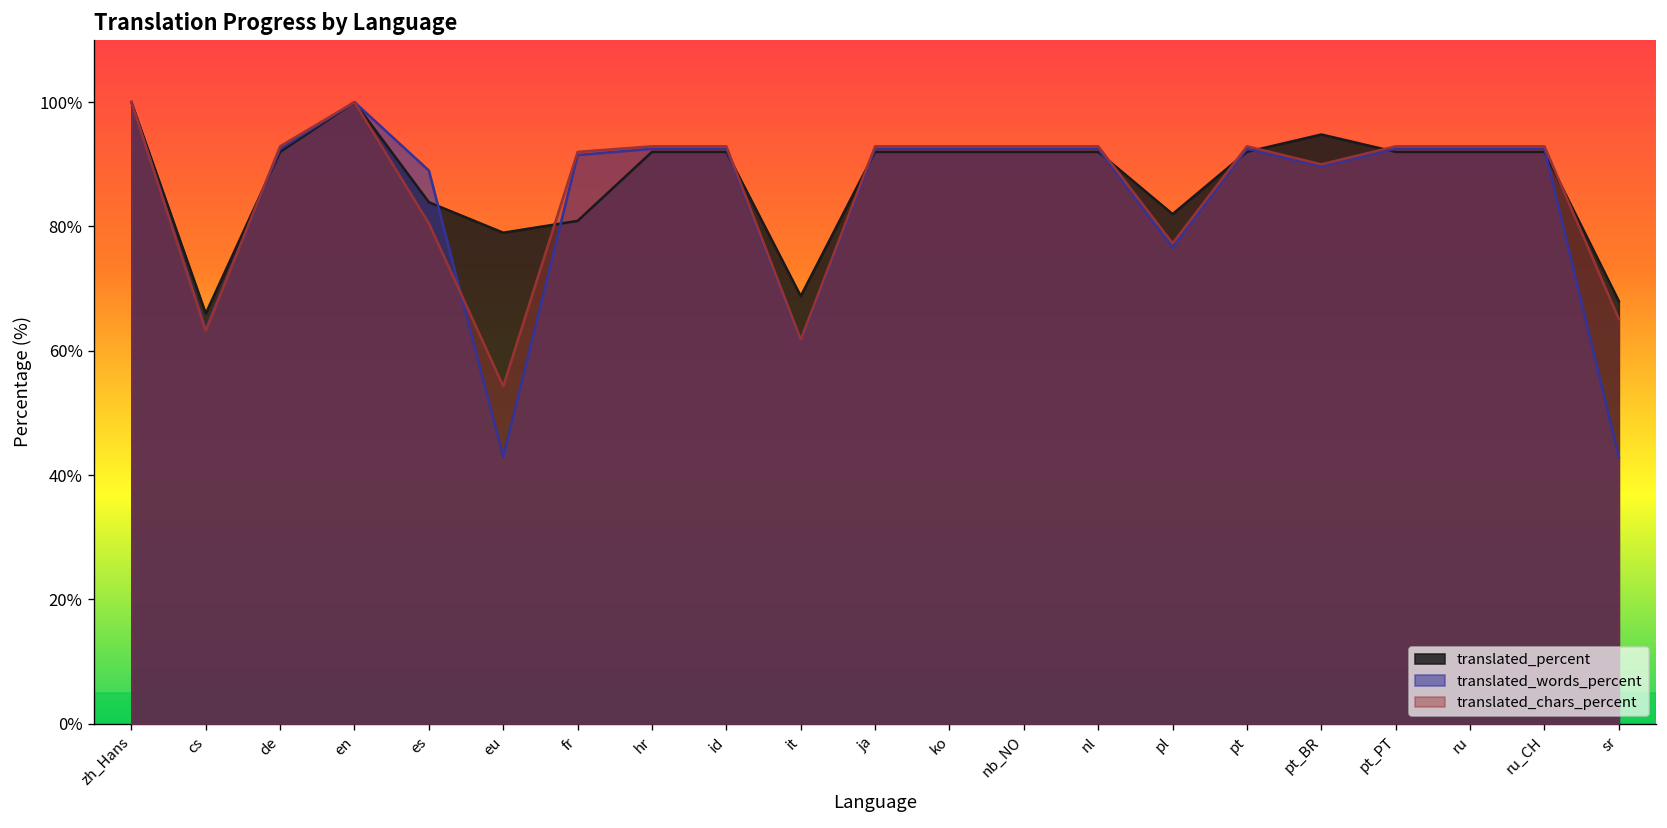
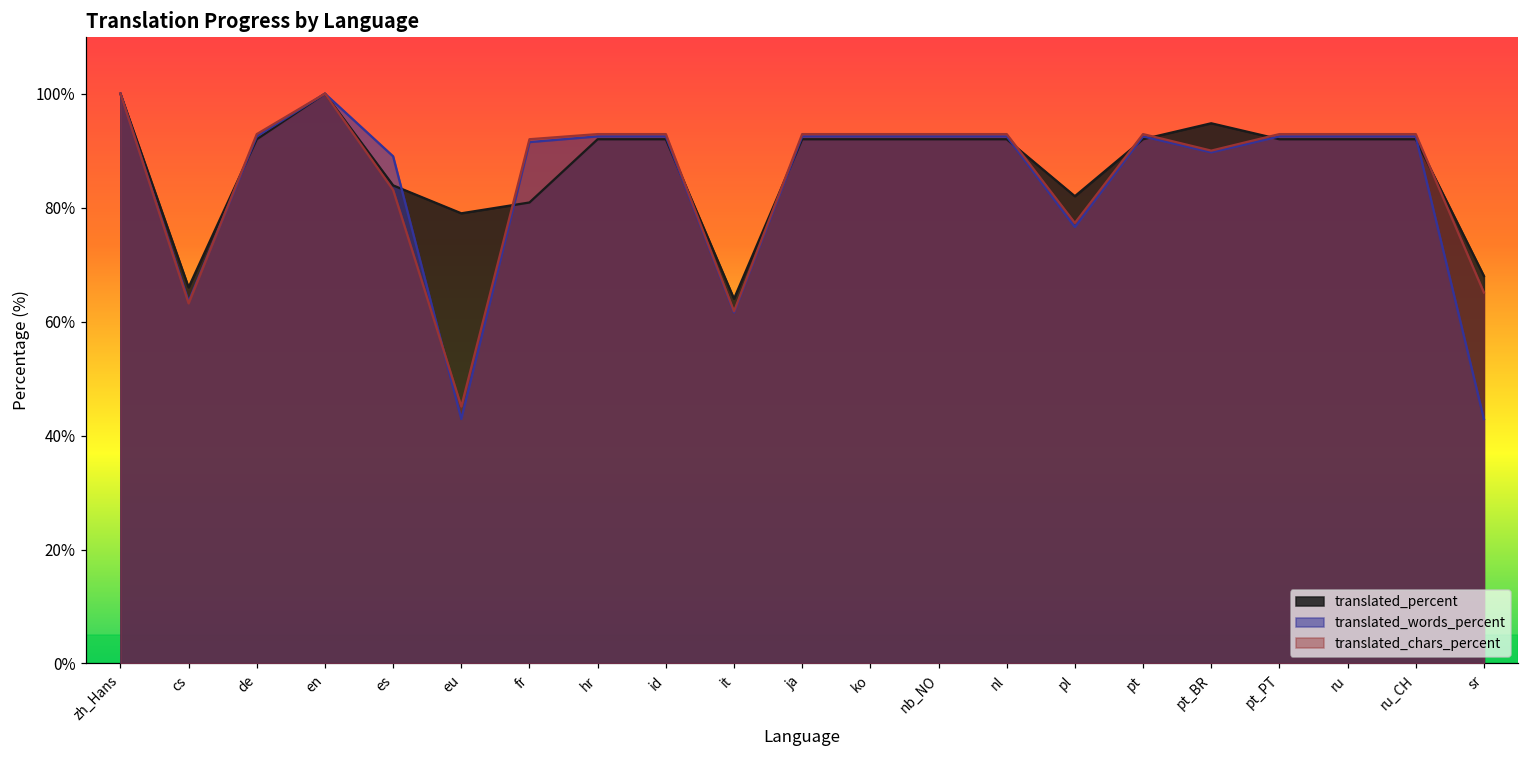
  {
    "translated_percent": {
      "cs": "66%",
      "de": "92%",
      "es": "84%",
      "eu": "79%",
      "fr": "81%",
      "hr": "92%",
      "id": "92%",
-     "it": "69%",
+     "it": "64%",
      "ja": "92%",
      "ko": "92%",
      "nb_NO": "92%",
      "nl": "92%",
      "pl": "82%",
      "pt": "92%",
      "pt_BR": "95%",
      "pt_PT": "92%",
      "ru": "92%",
      "ru_CH": "92%",
      "sr": "68%"
    },
    "translated_words_percent": {
      "es": "89%",
      "eu": "43%",
      "fr": "92%",
      "pl": "77%",
      "sr": "43%"
    },
    "translated_chars_percent": {
-     "es": "81%",
-     "eu": "54%",
+     "es": "83%",
+     "eu": "45%",
      "fr": "92%",
      "pl": "77%",
      "sr": "65%"
    }
  }
